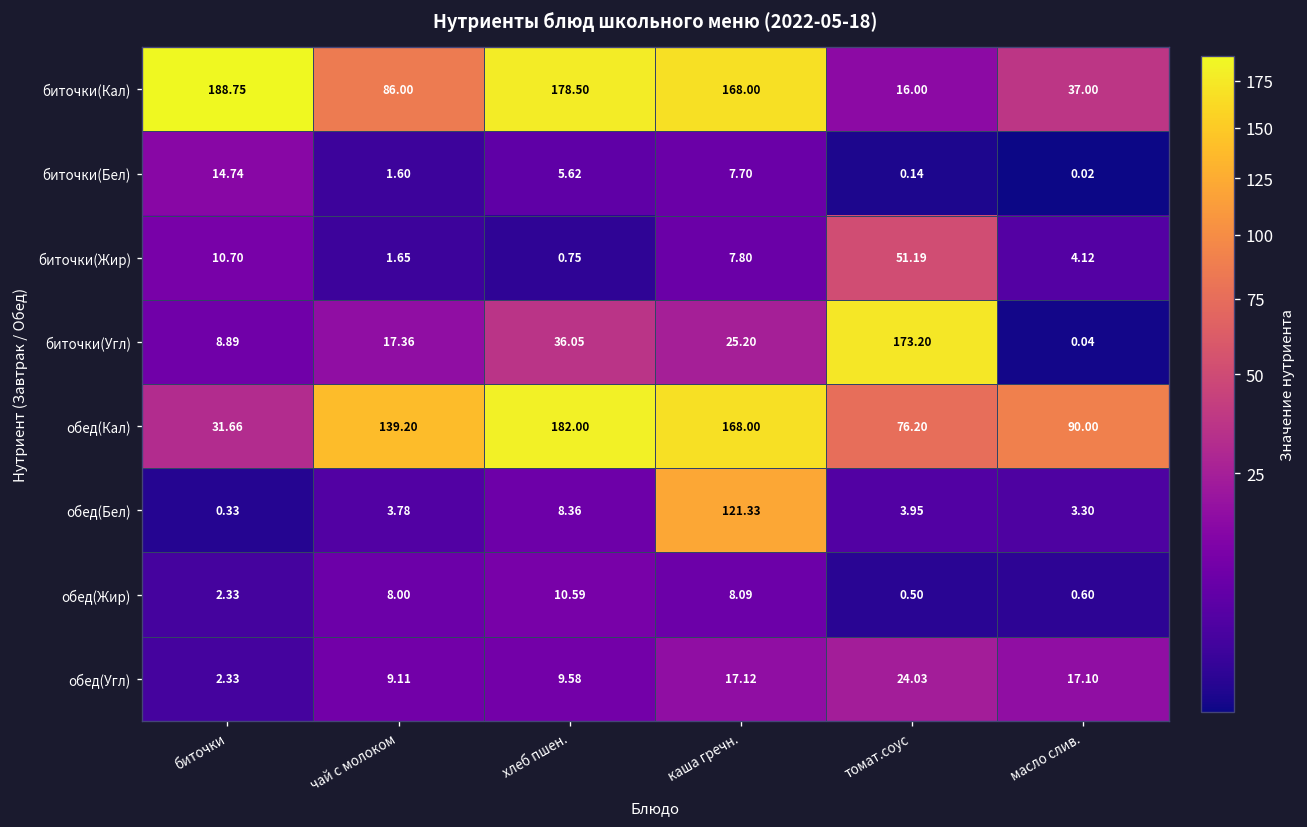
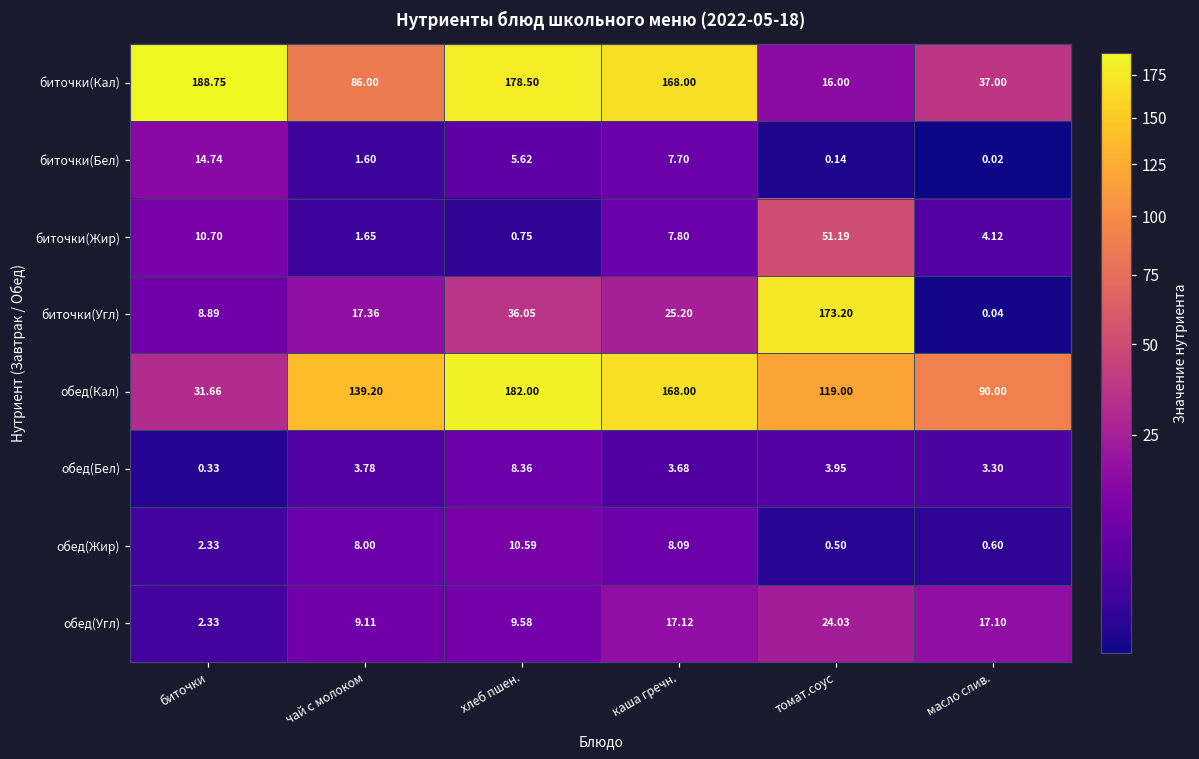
  {
    "биточки(Кал)": {
      "биточки": 188.75,
      "чай с молоком": 86.00,
      "хлеб пшен.": 178.50,
      "каша гречн.": 168.00,
      "томат.соус": 16.00,
      "масло слив.": 37.00
    },
    "биточки(Бел)": {
      "биточки": 14.74,
      "чай с молоком": 1.60,
      "хлеб пшен.": 5.62,
      "каша гречн.": 7.70,
      "томат.соус": 0.14,
      "масло слив.": 0.02
    },
    "биточки(Жир)": {
      "биточки": 10.70,
      "чай с молоком": 1.65,
      "хлеб пшен.": 0.75,
      "каша гречн.": 7.80,
      "томат.соус": 51.19,
      "масло слив.": 4.12
    },
    "биточки(Угл)": {
      "биточки": 8.89,
      "чай с молоком": 17.36,
      "хлеб пшен.": 36.05,
      "каша гречн.": 25.20,
      "томат.соус": 173.20,
      "масло слив.": 0.04
    },
    "обед(Кал)": {
      "биточки": 31.66,
      "чай с молоком": 139.20,
      "хлеб пшен.": 182.00,
      "каша гречн.": 168.00,
-     "томат.соус": 76.20,
+     "томат.соус": 119.00,
      "масло слив.": 90.00
    },
    "обед(Бел)": {
      "биточки": 0.33,
      "чай с молоком": 3.78,
      "хлеб пшен.": 8.36,
-     "каша гречн.": 121.33,
+     "каша гречн.": 3.68,
      "томат.соус": 3.95,
      "масло слив.": 3.30
    },
    "обед(Жир)": {
      "биточки": 2.33,
      "чай с молоком": 8.00,
      "хлеб пшен.": 10.59,
      "каша гречн.": 8.09,
      "томат.соус": 0.50,
      "масло слив.": 0.60
    },
    "обед(Угл)": {
      "биточки": 2.33,
      "чай с молоком": 9.11,
      "хлеб пшен.": 9.58,
      "каша гречн.": 17.12,
      "томат.соус": 24.03,
      "масло слив.": 17.10
    }
  }
